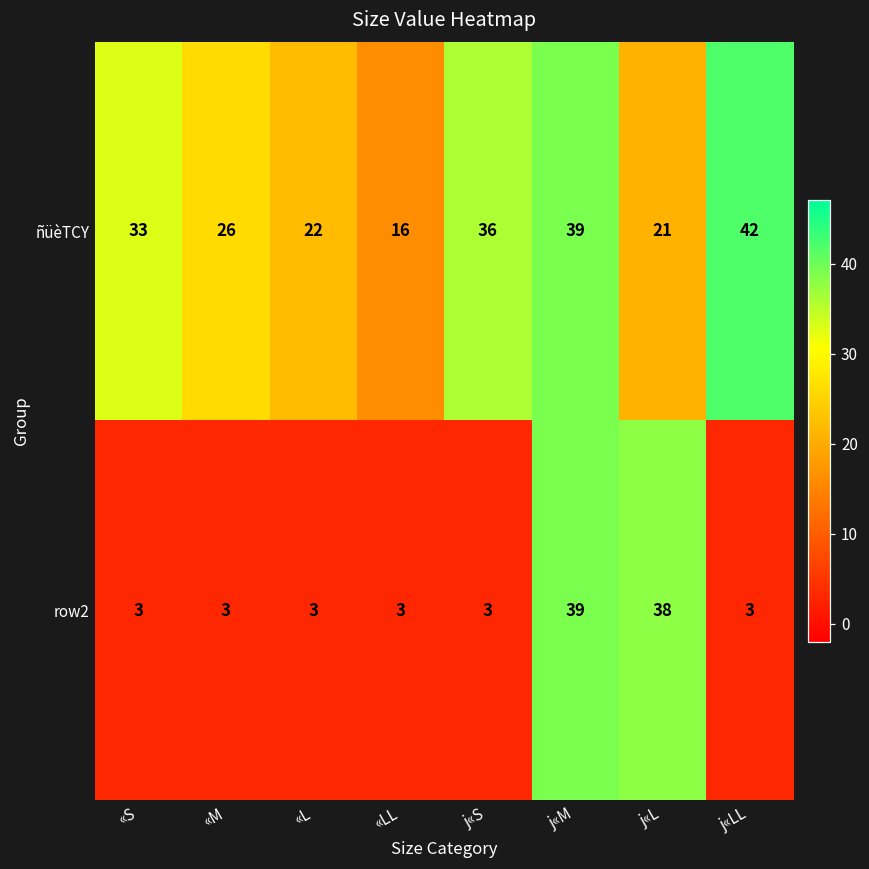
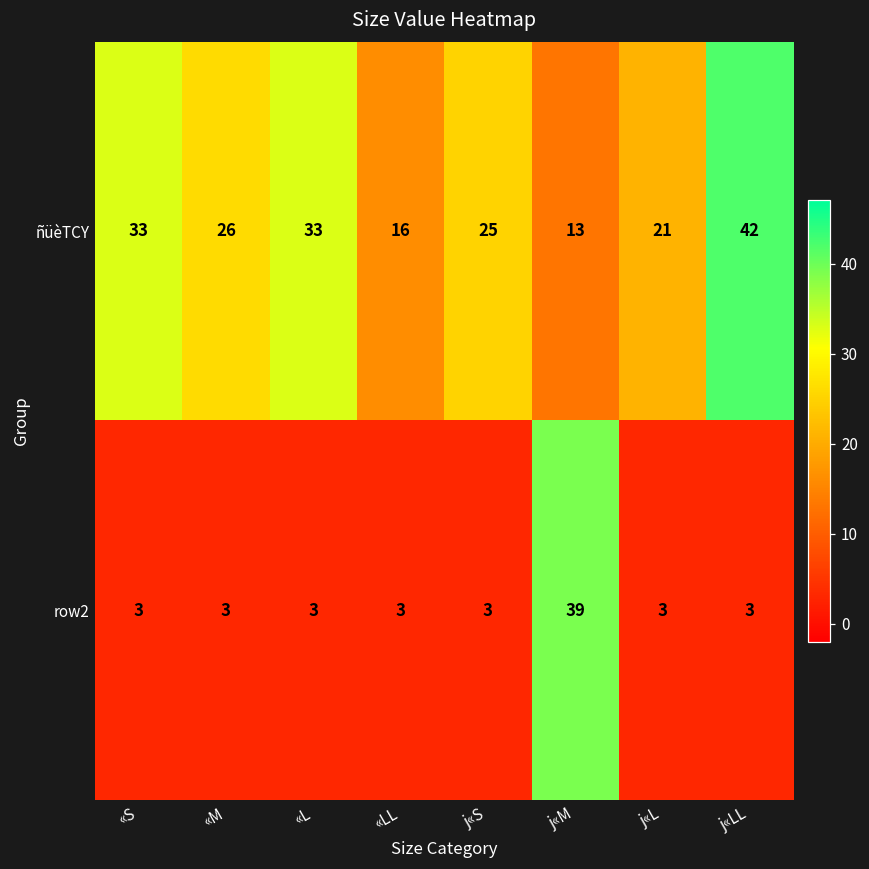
  {
    "ñüèTCY": {
      "«S": 33,
      "«M": 26,
-     "«L": 22,
+     "«L": 33,
      "«LL": 16,
-     "j«S": 36,
-     "j«M": 39,
+     "j«S": 25,
+     "j«M": 13,
      "j«L": 21,
      "j«LL": 42
    },
    "row2": {
      "«S": 3,
      "«M": 3,
      "«L": 3,
      "«LL": 3,
      "j«S": 3,
      "j«M": 39,
-     "j«L": 38,
+     "j«L": 3,
      "j«LL": 3
    }
  }
